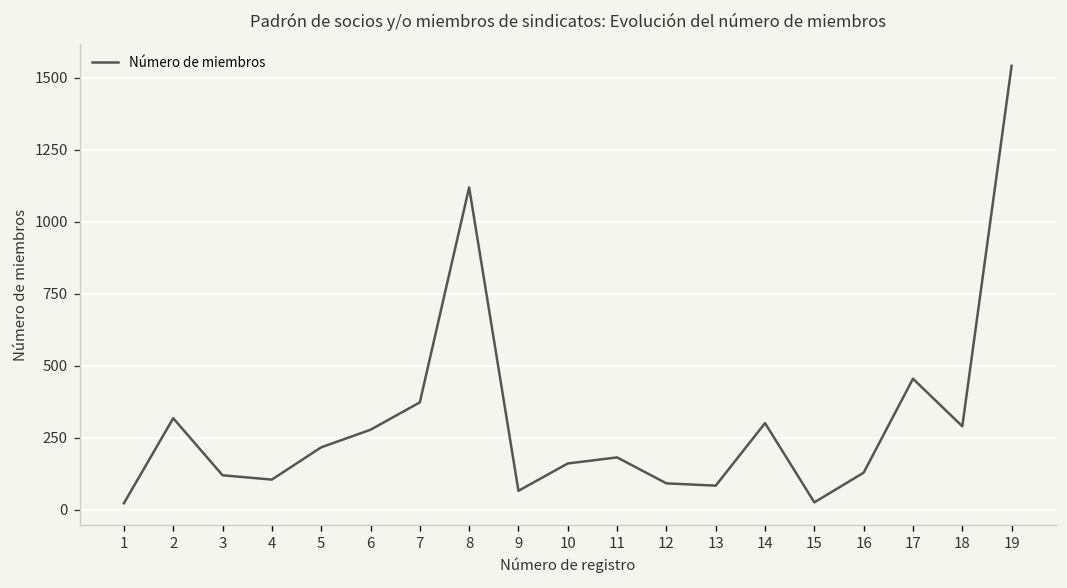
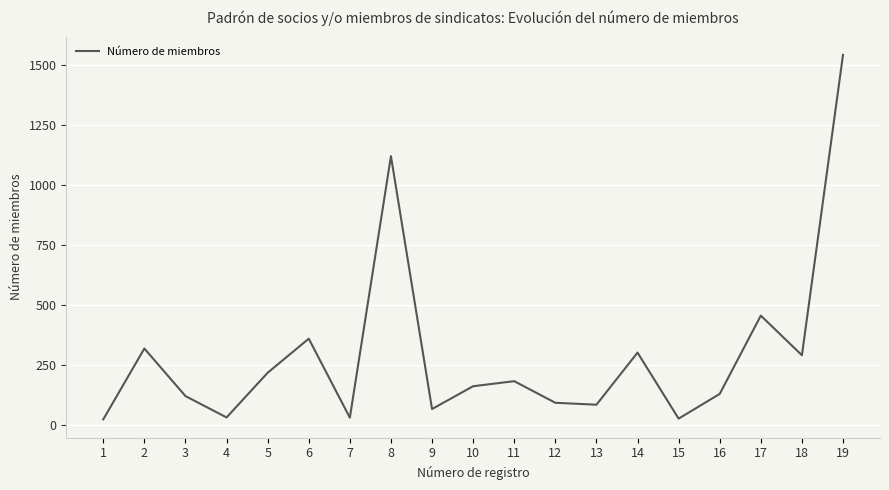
  {
    "1": 20,
    "2": 320,
    "3": 120,
-   "4": 110,
+   "4": 30,
    "5": 220,
-   "6": 280,
-   "7": 370,
+   "6": 360,
+   "7": 30,
    "8": 1120,
    "9": 70,
    "10": 160,
    "11": 180,
    "12": 90,
    "13": 80,
    "14": 300,
    "15": 30,
    "16": 130,
    "17": 460,
    "18": 290,
    "19": 1540
  }
